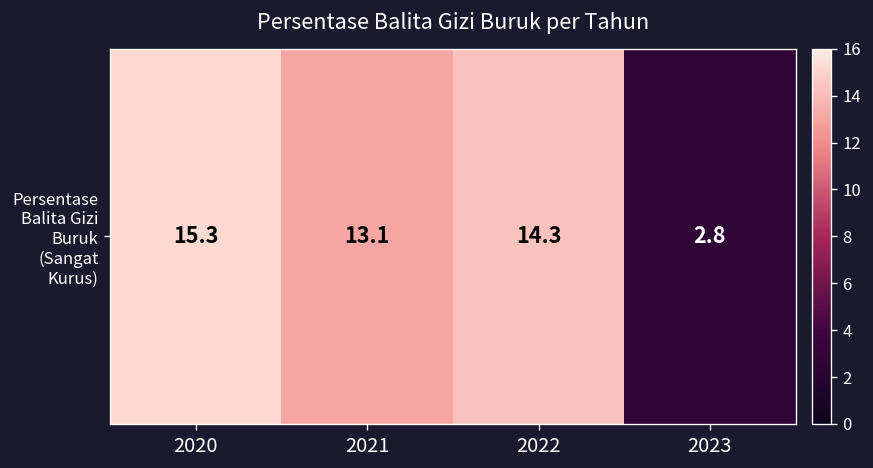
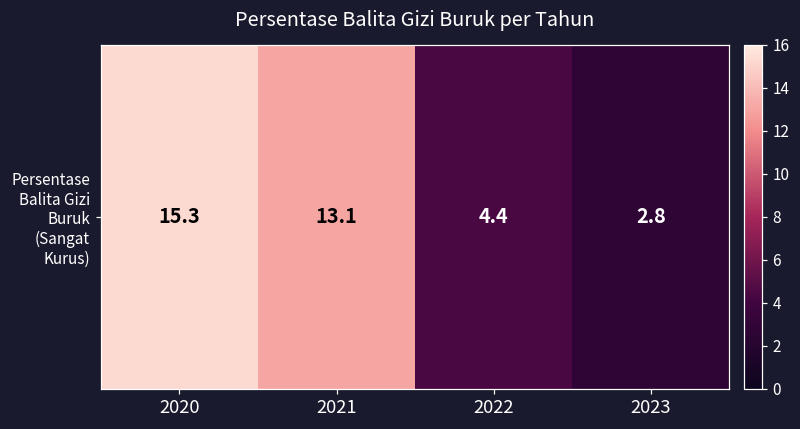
  {
    "Persentase Balita Gizi Buruk (Sangat Kurus)": {
      "2020": 15.3,
      "2021": 13.1,
-     "2022": 14.3,
+     "2022": 4.4,
      "2023": 2.8
    }
  }
